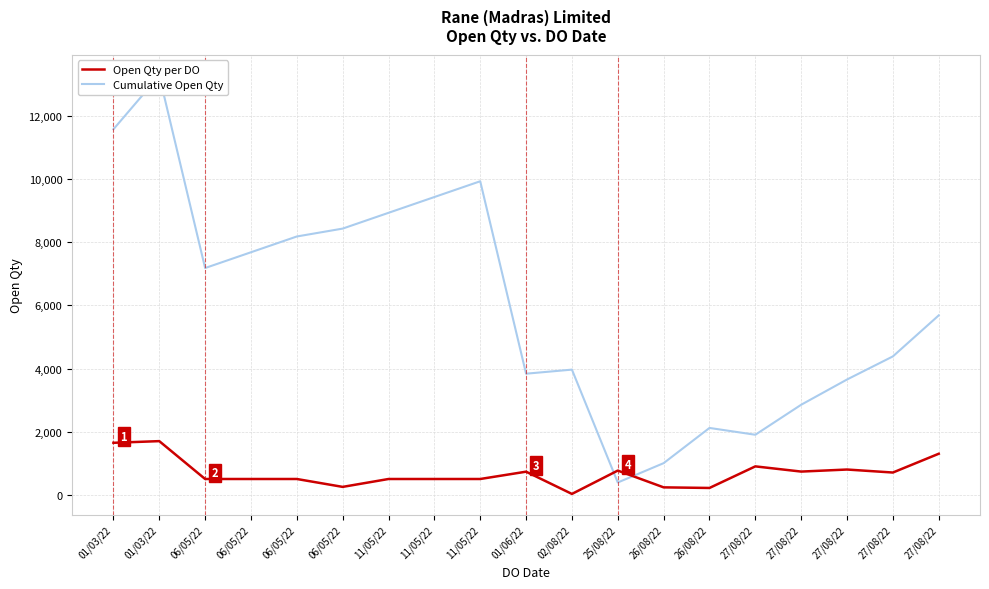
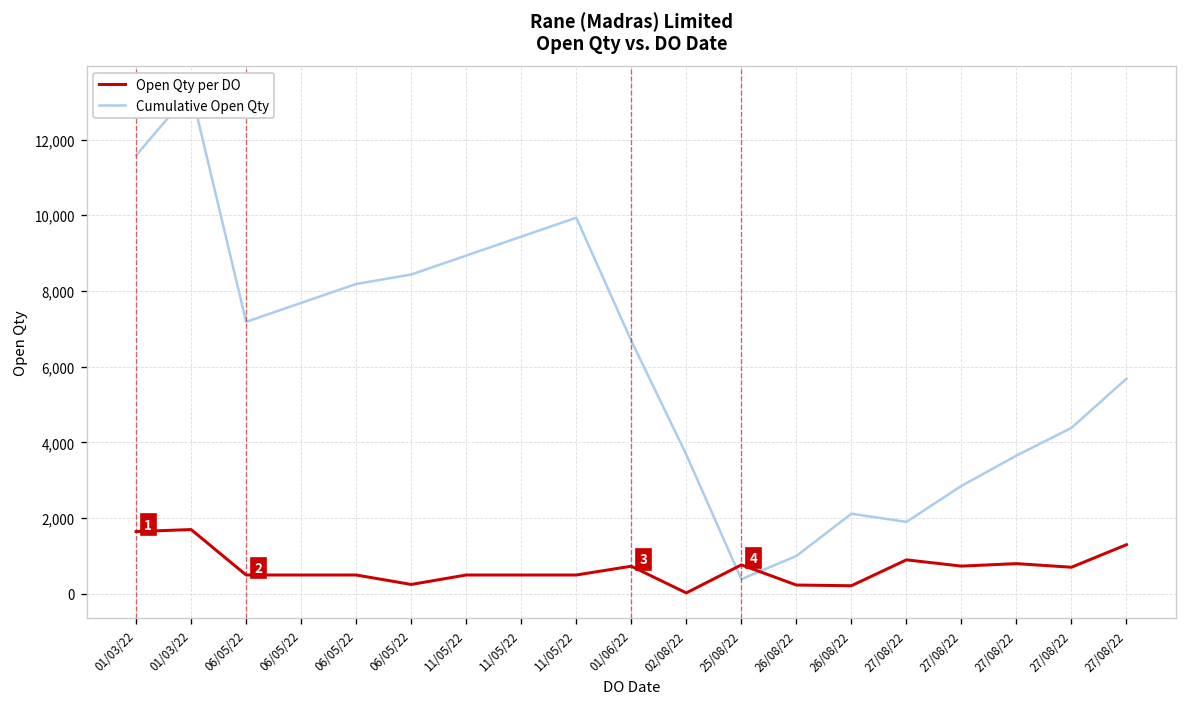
  {
    "Open Qty per DO": {
      "02/08/22": "0"
    },
    "Cumulative Open Qty": {
-     "01/06/22": "3,800",
-     "02/08/22": "4,000",
+     "01/06/22": "6,700",
+     "02/08/22": "3,700",
      "25/08/22": "400"
    }
  }
